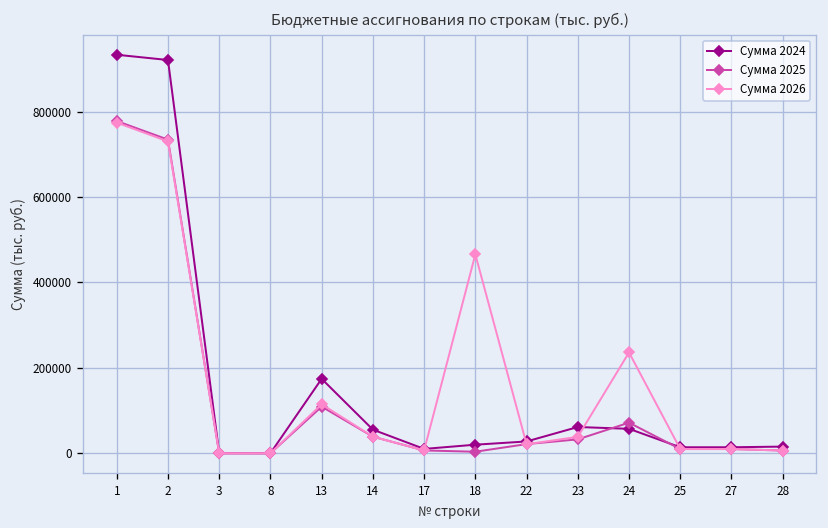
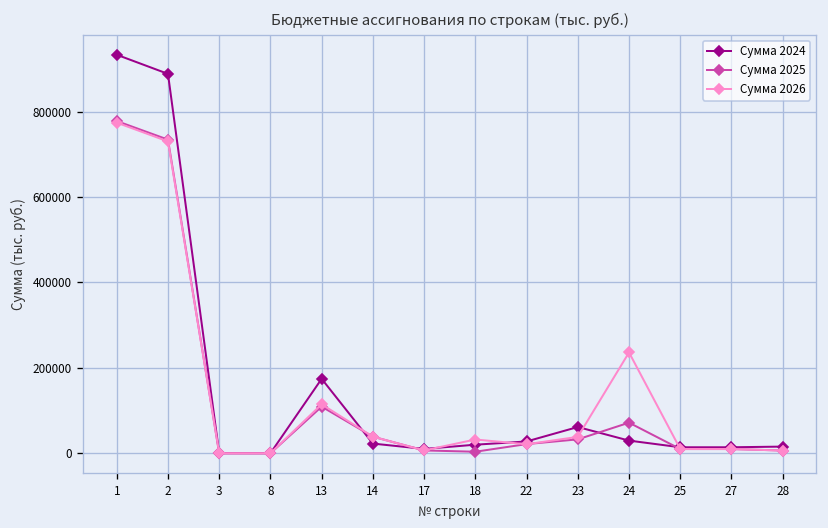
  {
    "Сумма 2024": {
      "1": 930000,
-     "2": 920000,
+     "2": 890000,
      "13": 170000,
-     "14": 60000,
+     "14": 20000,
      "18": 20000,
      "23": 60000,
-     "24": 60000,
+     "24": 30000,
      "28": 20000
    },
    "Сумма 2025": {
      "18": 0,
      "24": 70000
    },
    "Сумма 2026": {
-     "18": 470000,
+     "18": 30000,
      "24": 240000
    }
  }
